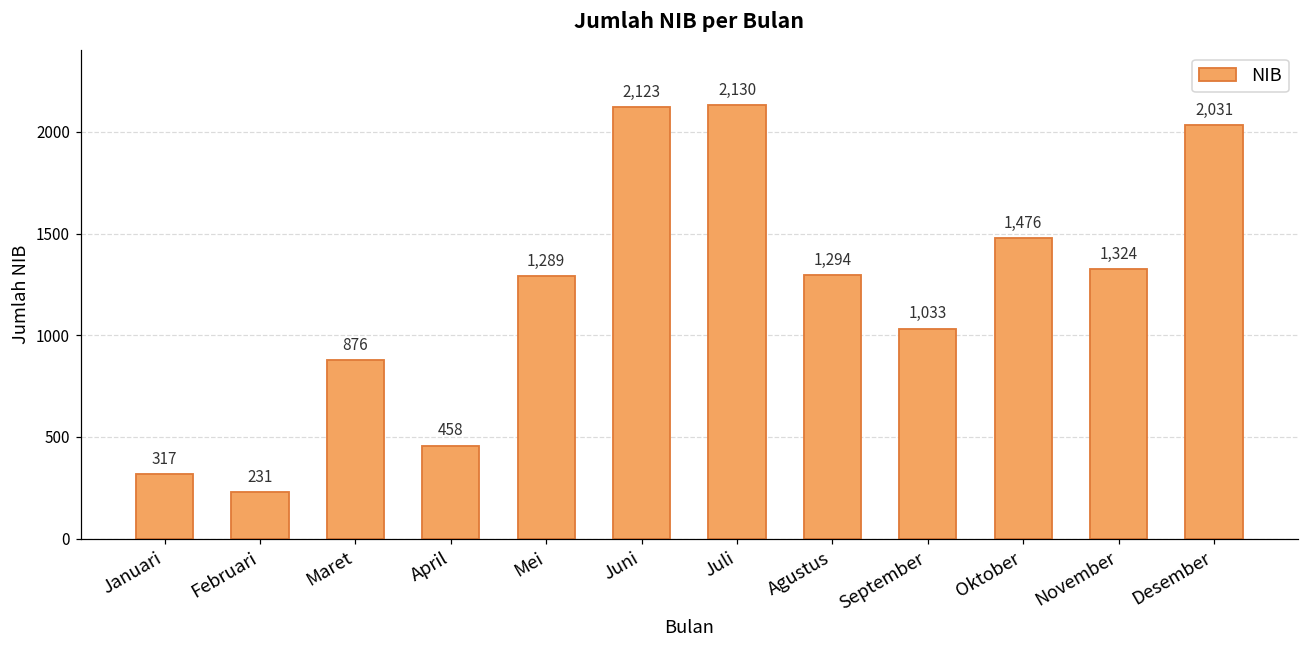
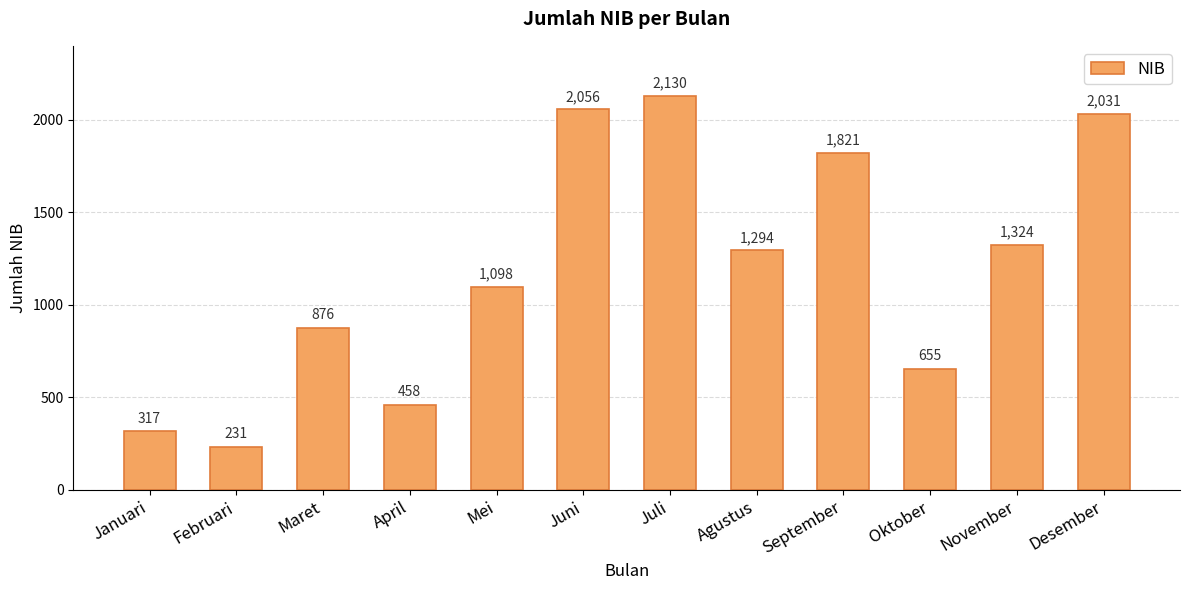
  {
    "Januari": "317",
    "Februari": "231",
    "Maret": "876",
    "April": "458",
-   "Mei": "1,289",
-   "Juni": "2,123",
+   "Mei": "1,098",
+   "Juni": "2,056",
    "Juli": "2,130",
    "Agustus": "1,294",
-   "September": "1,033",
-   "Oktober": "1,476",
+   "September": "1,821",
+   "Oktober": "655",
    "November": "1,324",
    "Desember": "2,031"
  }
